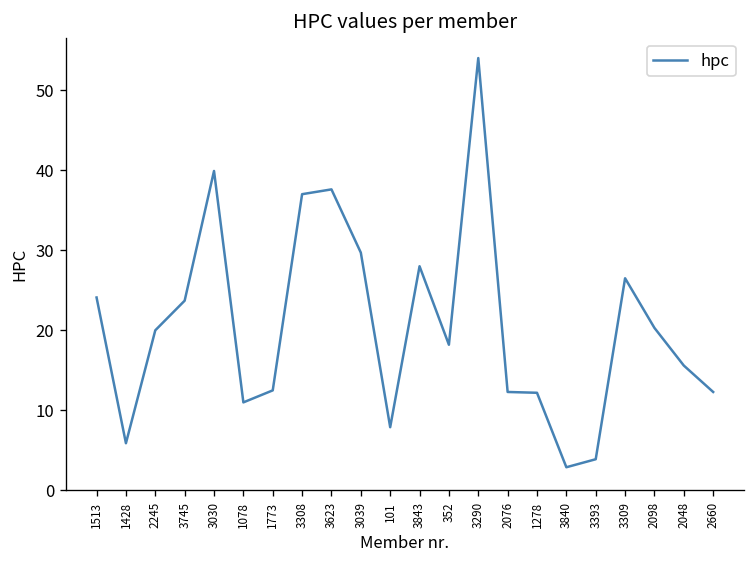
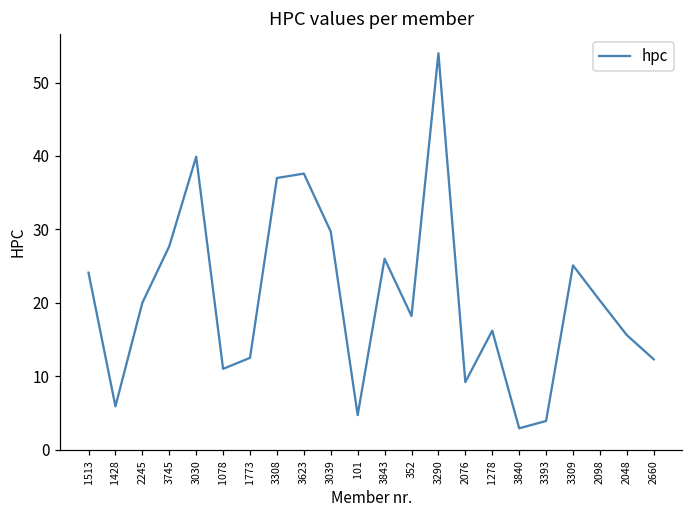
  {
    "1513": 24,
    "1428": 6,
    "2245": 20,
-   "3745": 24,
+   "3745": 28,
    "3030": 40,
    "1078": 11,
    "1773": 13,
    "3308": 37,
    "3623": 38,
    "3039": 30,
-   "101": 8,
-   "3843": 28,
+   "101": 5,
+   "3843": 26,
    "352": 18,
    "3290": 54,
-   "2076": 12,
-   "1278": 12,
+   "2076": 9,
+   "1278": 16,
    "3840": 3,
    "3393": 4,
-   "3309": 27,
+   "3309": 25,
    "2098": 20,
    "2048": 16,
    "2660": 12
  }
